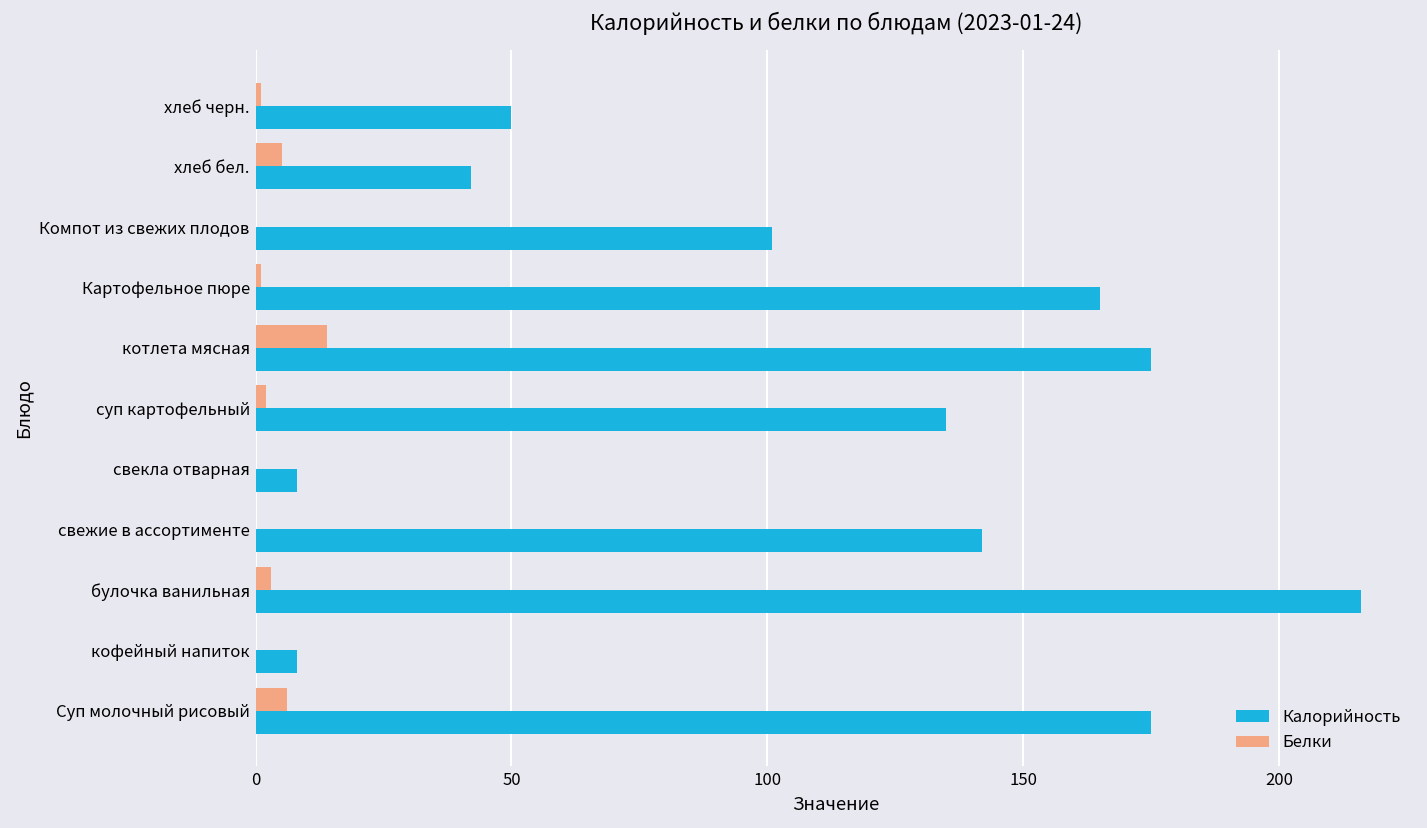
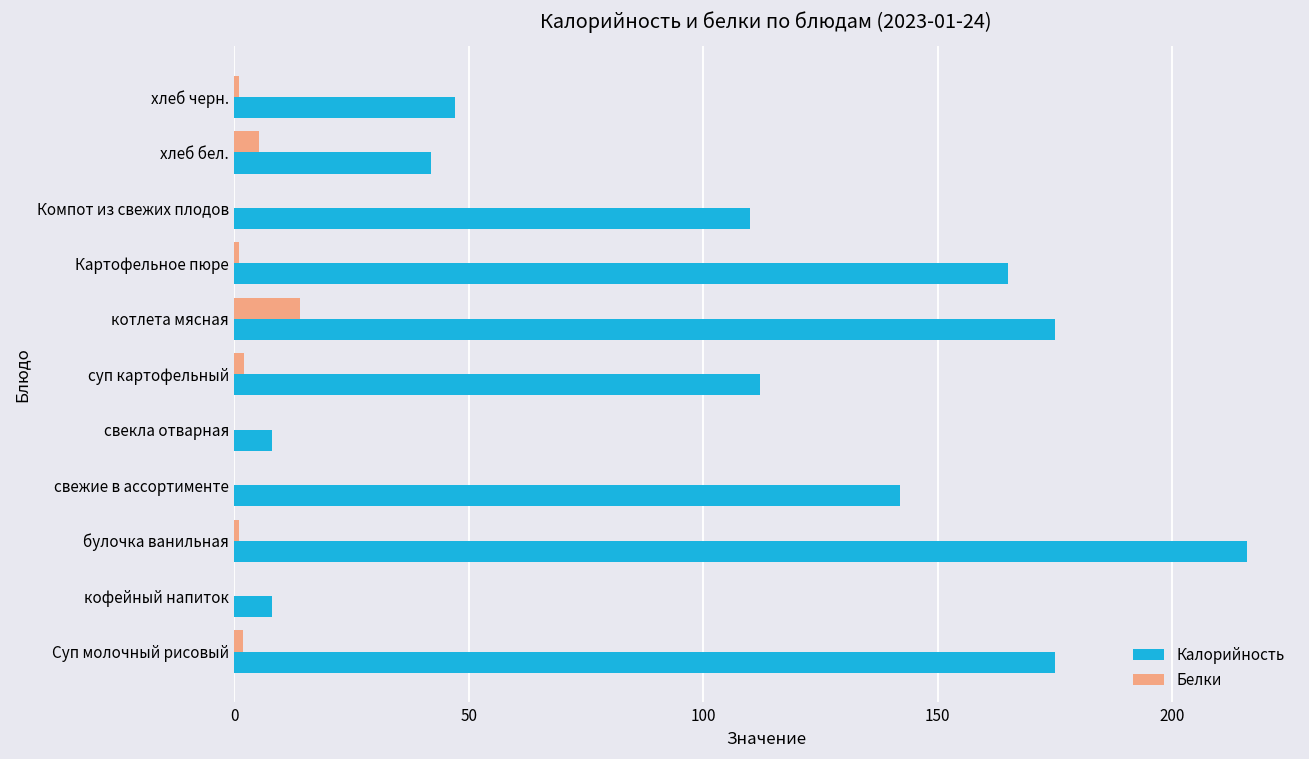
  {
    "Калорийность": {
-     "хлеб черн.": 50,
+     "хлеб черн.": 47,
      "хлеб бел.": 42,
-     "Компот из свежих плодов": 101,
+     "Компот из свежих плодов": 110,
      "Картофельное пюре": 165,
      "котлета мясная": 175,
-     "суп картофельный": 135,
+     "суп картофельный": 112,
      "свекла отварная": 8,
      "свежие в ассортименте": 142,
      "булочка ванильная": 216,
      "кофейный напиток": 8,
      "Суп молочный рисовый": 175
    },
    "Белки": {
      "хлеб черн.": 1,
      "хлеб бел.": 5,
      "Компот из свежих плодов": 0,
      "Картофельное пюре": 1,
      "котлета мясная": 14,
      "суп картофельный": 2,
      "свекла отварная": 0,
      "свежие в ассортименте": 0,
-     "булочка ванильная": 3,
+     "булочка ванильная": 1,
      "кофейный напиток": 0,
-     "Суп молочный рисовый": 6
+     "Суп молочный рисовый": 2
    }
  }
